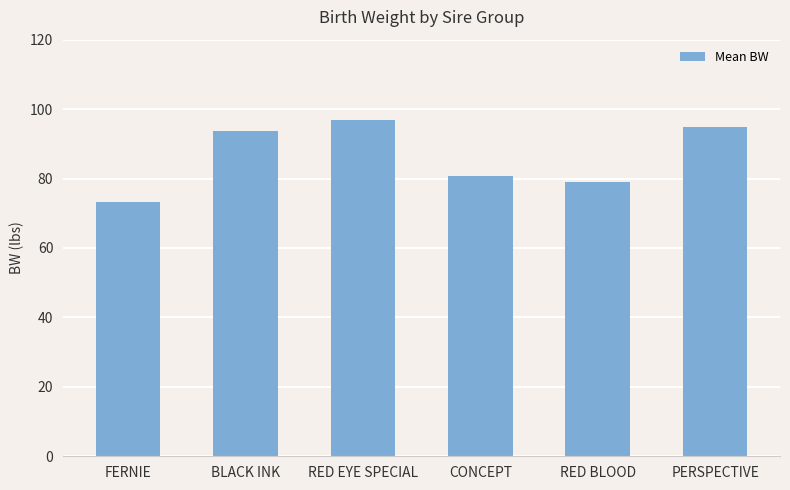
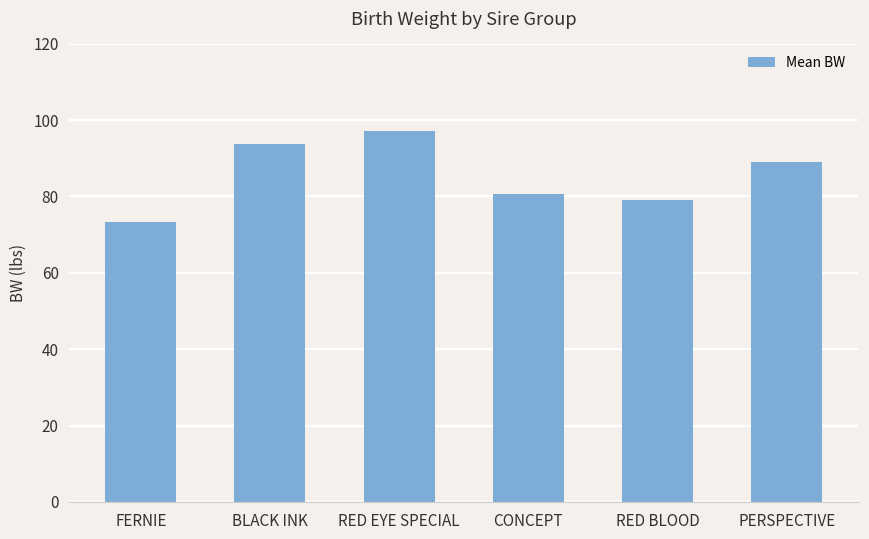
  {
    "FERNIE": 73,
    "BLACK INK": 94,
    "RED EYE SPECIAL": 97,
    "CONCEPT": 81,
    "RED BLOOD": 79,
-   "PERSPECTIVE": 95
+   "PERSPECTIVE": 89
  }
